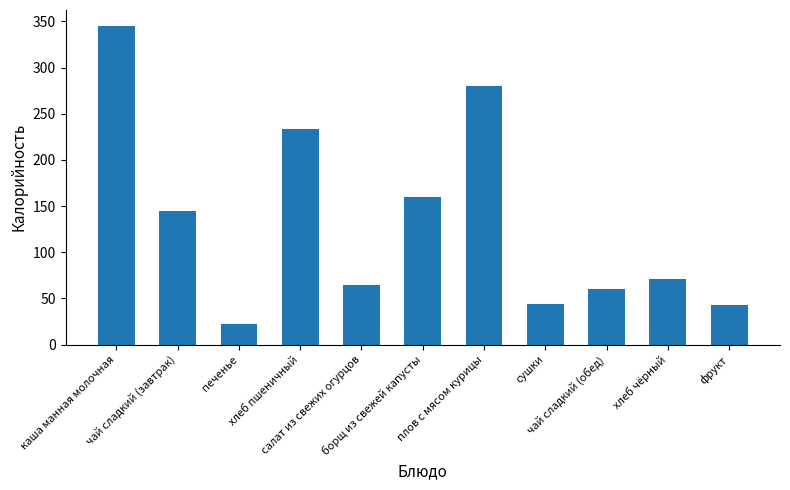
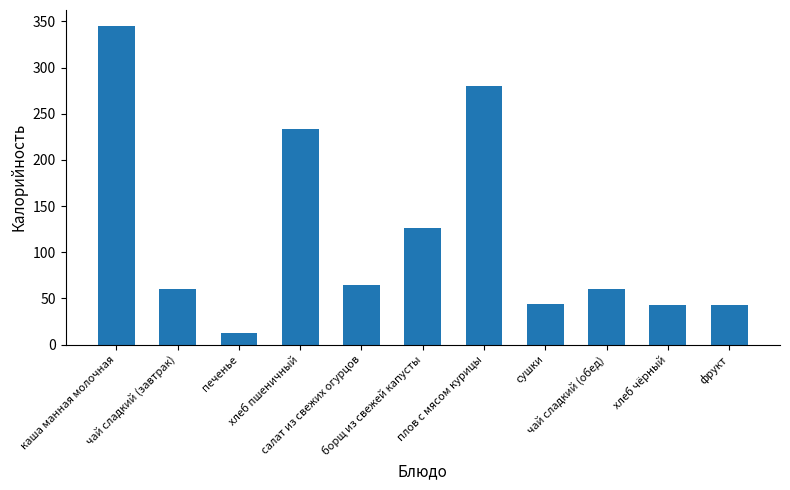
  {
    "каша манная молочная": 350,
-   "чай сладкий (завтрак)": 150,
-   "печенье": 20,
+   "чай сладкий (завтрак)": 60,
+   "печенье": 10,
    "хлеб пшеничный": 230,
    "салат из свежих огурцов": 60,
-   "борщ из свежей капусты": 160,
+   "борщ из свежей капусты": 130,
    "плов с мясом курицы": 280,
    "сушки": 40,
    "чай сладкий (обед)": 60,
-   "хлеб чёрный": 70,
+   "хлеб чёрный": 40,
    "фрукт": 40
  }
